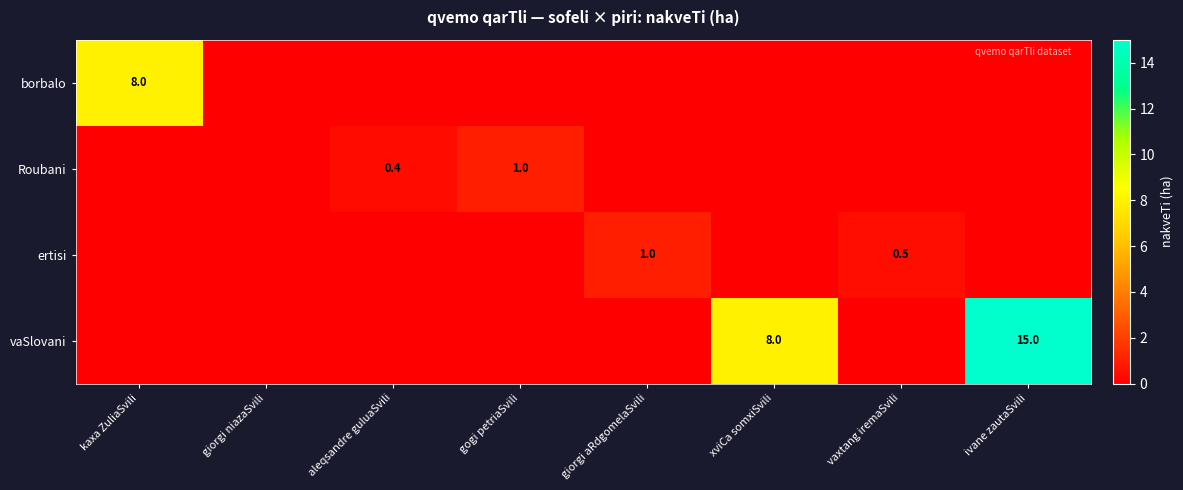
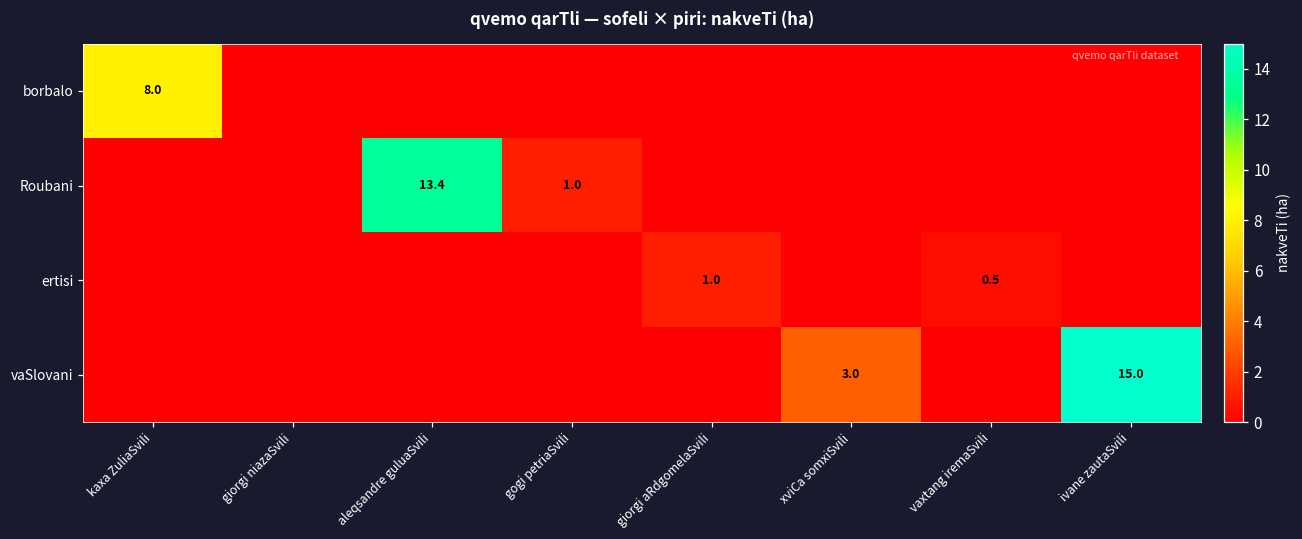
  {
    "borbalo": {
      "kaxa ZuliaSvili": 8.0
    },
    "Roubani": {
-     "aleqsandre guluaSvili": 0.4,
+     "aleqsandre guluaSvili": 13.4,
      "gogi petriaSvili": 1.0
    },
    "ertisi": {
      "giorgi aRdgomelaSvili": 1.0,
      "vaxtang iremaSvili": 0.5
    },
    "vaSlovani": {
-     "xviCa somxiSvili": 8.0,
+     "xviCa somxiSvili": 3.0,
      "ivane zautaSvili": 15.0
    }
  }
